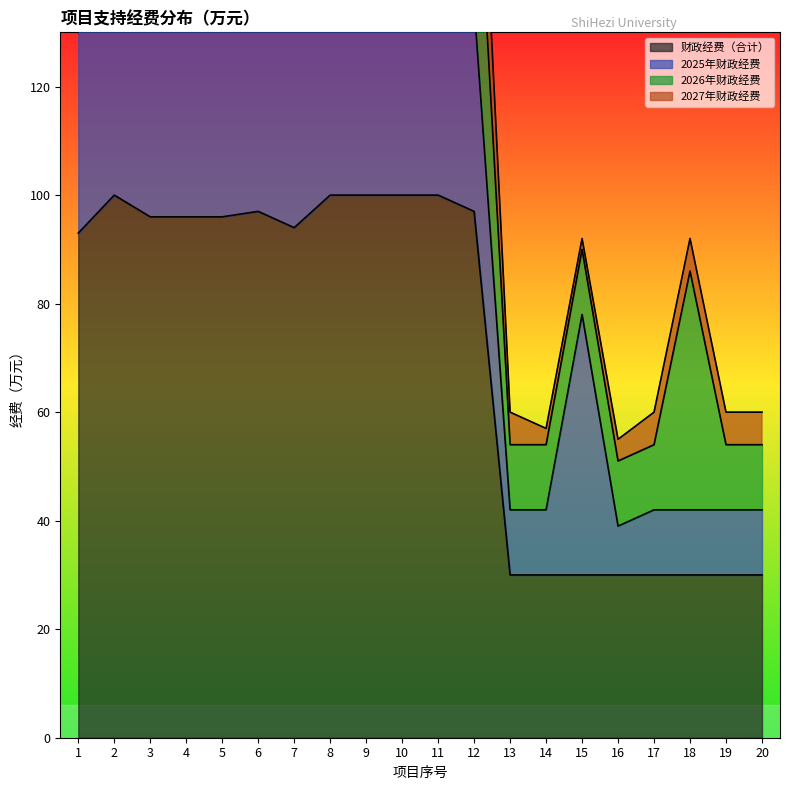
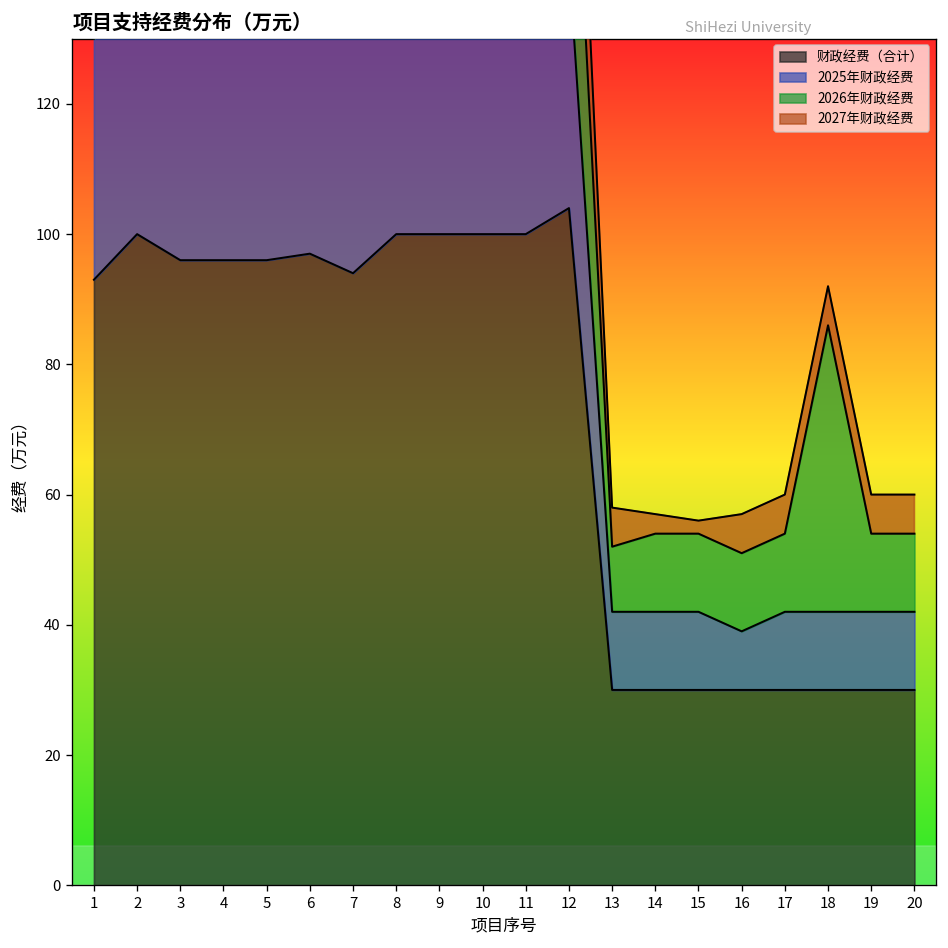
  {
    "财政经费（合计）": {
      "1": 93,
      "2": 100,
      "3": 96,
      "4": 96,
      "5": 96,
      "6": 97,
      "7": 94,
      "8": 100,
      "9": 100,
      "10": 100,
      "11": 100,
-     "12": 97,
+     "12": 104,
      "13": 30,
      "14": 30,
      "15": 30,
      "16": 30,
      "17": 30,
      "18": 30,
      "19": 30,
      "20": 30
    },
    "2025年财政经费": {
      "1": 37,
      "13": 12,
      "14": 12,
-     "15": 48,
+     "15": 12,
      "16": 9,
      "17": 12,
      "18": 12,
      "19": 12,
      "20": 12
    },
    "2026年财政经费": {
-     "13": 12,
+     "13": 10,
      "14": 12,
      "15": 12,
      "16": 12,
      "17": 12,
      "18": 44,
      "19": 12,
      "20": 12
    },
    "2027年财政经费": {
      "13": 6,
      "14": 3,
      "15": 2,
-     "16": 4,
+     "16": 6,
      "17": 6,
      "18": 6,
      "19": 6,
      "20": 6
    }
  }
